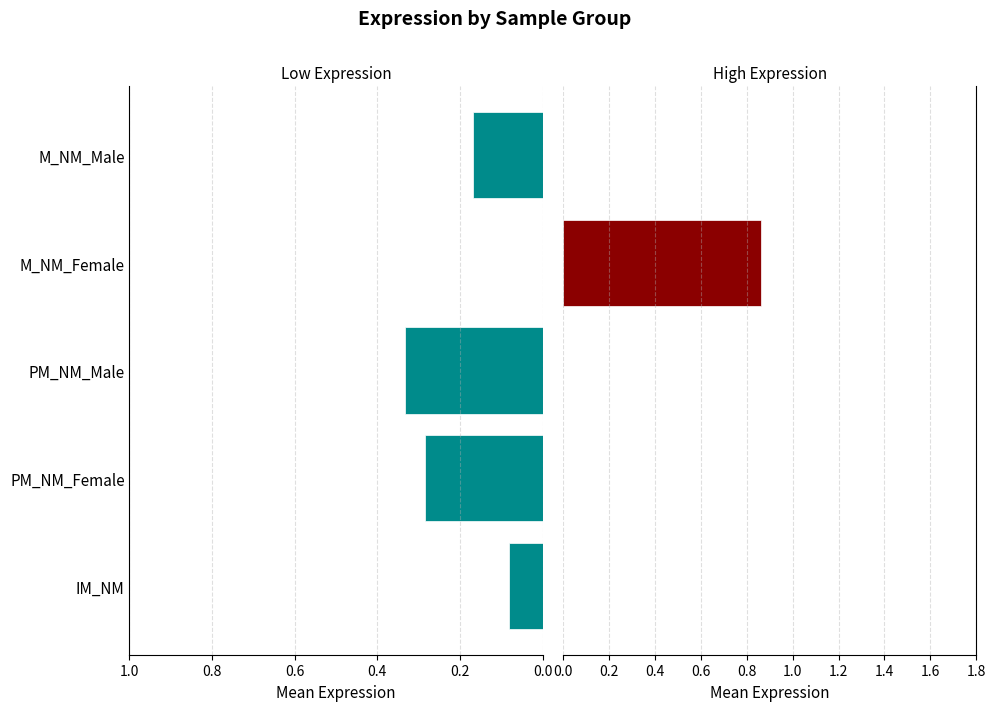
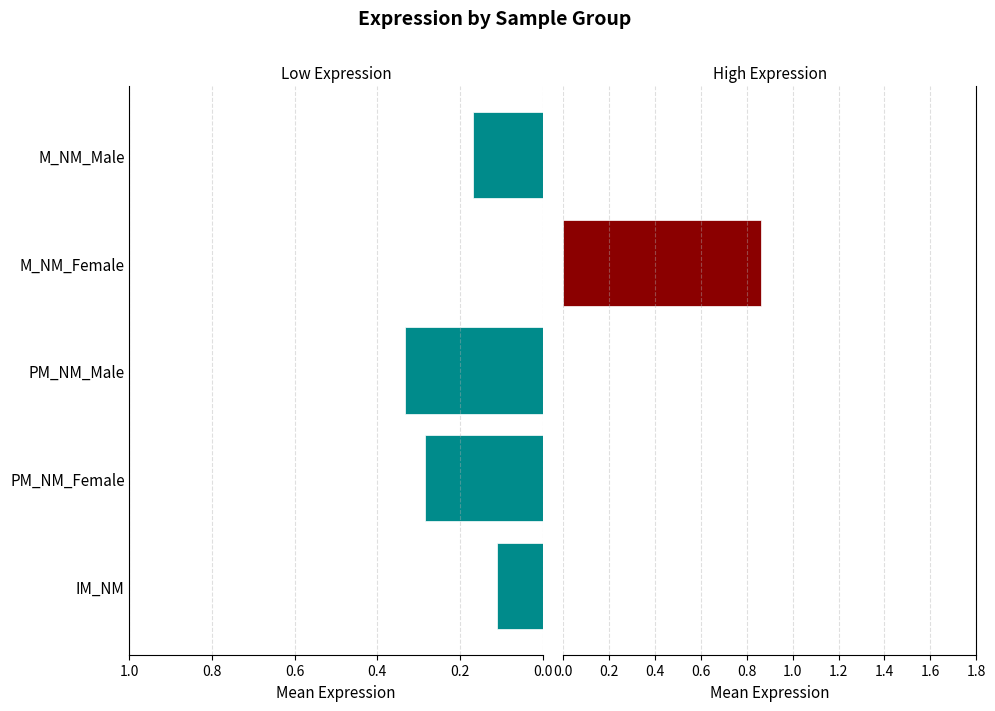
  {
    "Low Expression": {
      "M_NM_Male": 0.17,
      "M_NM_Female": 0.00,
      "PM_NM_Male": 0.33,
      "PM_NM_Female": 0.28,
-     "IM_NM": 0.08
+     "IM_NM": 0.11
    }
  }
